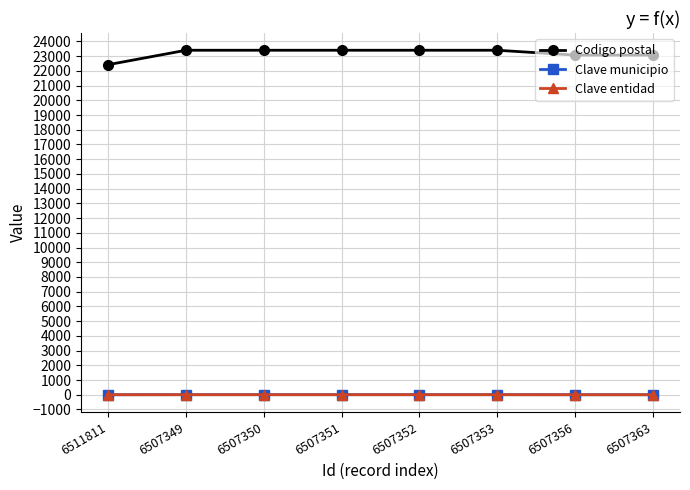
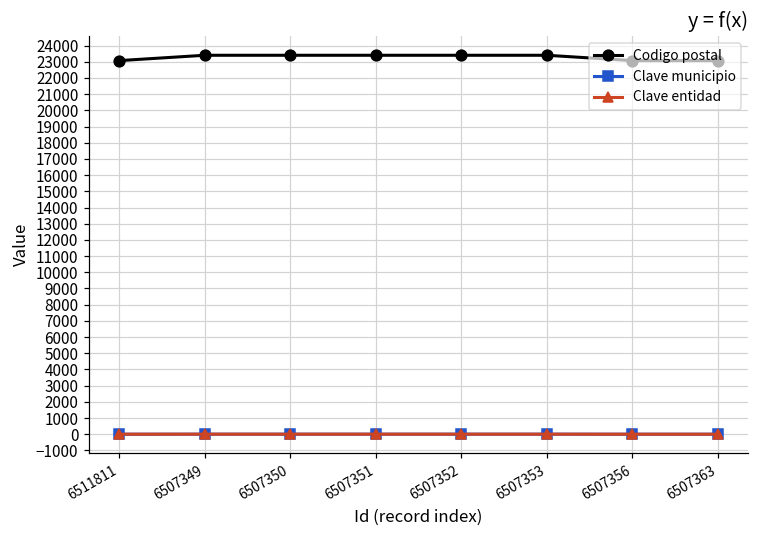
  {
    "Codigo postal": {
-     "6511811": 22400,
+     "6511811": 23100,
      "6507349": 23400,
      "6507350": 23400,
      "6507351": 23400,
      "6507352": 23400,
      "6507353": 23400
    },
    "Clave entidad": {
      "6511811": 0,
      "6507349": 0,
      "6507350": 0,
      "6507351": 0,
      "6507352": 0,
      "6507353": 0,
      "6507356": 0,
      "6507363": 0
    }
  }
